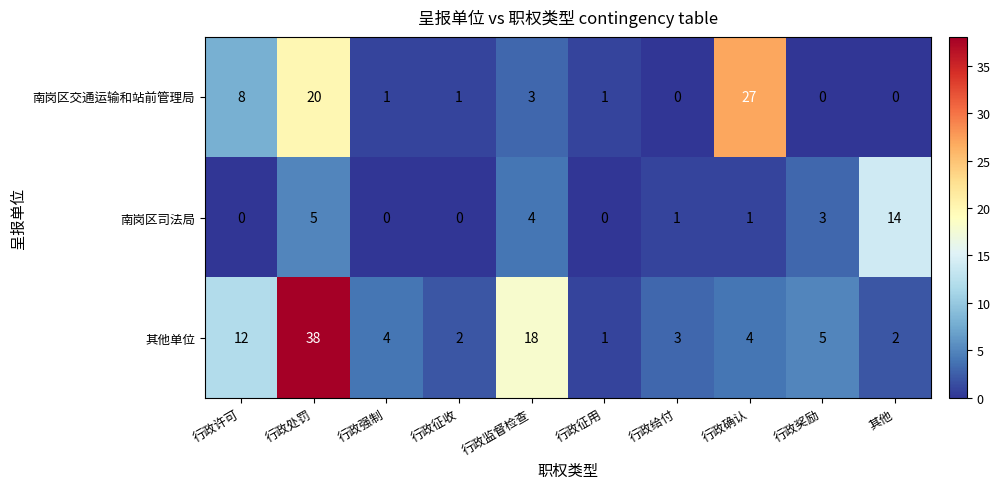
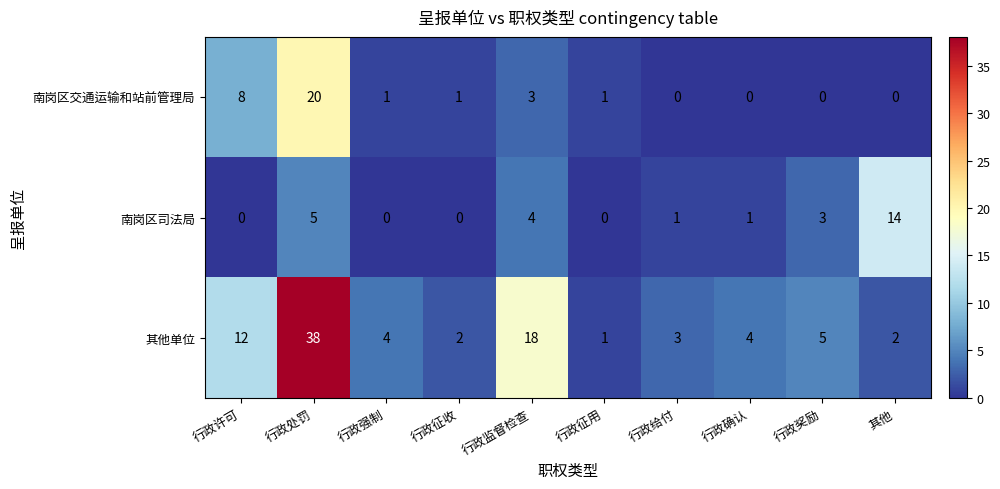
  {
    "南岗区交通运输和站前管理局": {
      "行政许可": 8,
      "行政处罚": 20,
      "行政强制": 1,
      "行政征收": 1,
      "行政监督检查": 3,
      "行政征用": 1,
      "行政给付": 0,
-     "行政确认": 27,
+     "行政确认": 0,
      "行政奖励": 0,
      "其他": 0
    },
    "南岗区司法局": {
      "行政许可": 0,
      "行政处罚": 5,
      "行政强制": 0,
      "行政征收": 0,
      "行政监督检查": 4,
      "行政征用": 0,
      "行政给付": 1,
      "行政确认": 1,
      "行政奖励": 3,
      "其他": 14
    },
    "其他单位": {
      "行政许可": 12,
      "行政处罚": 38,
      "行政强制": 4,
      "行政征收": 2,
      "行政监督检查": 18,
      "行政征用": 1,
      "行政给付": 3,
      "行政确认": 4,
      "行政奖励": 5,
      "其他": 2
    }
  }
